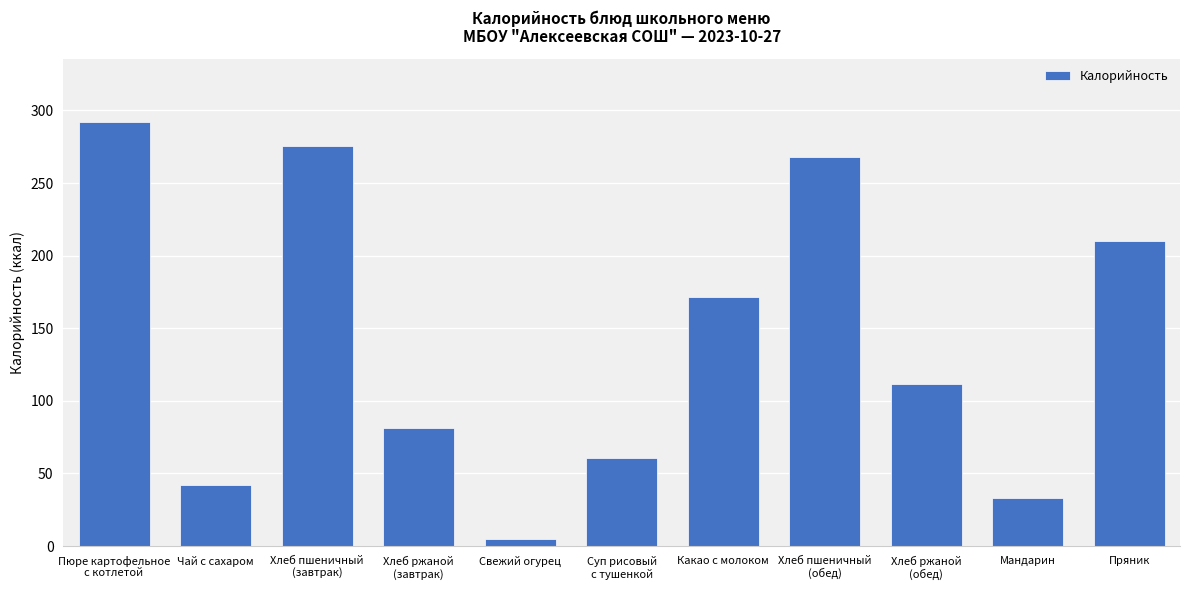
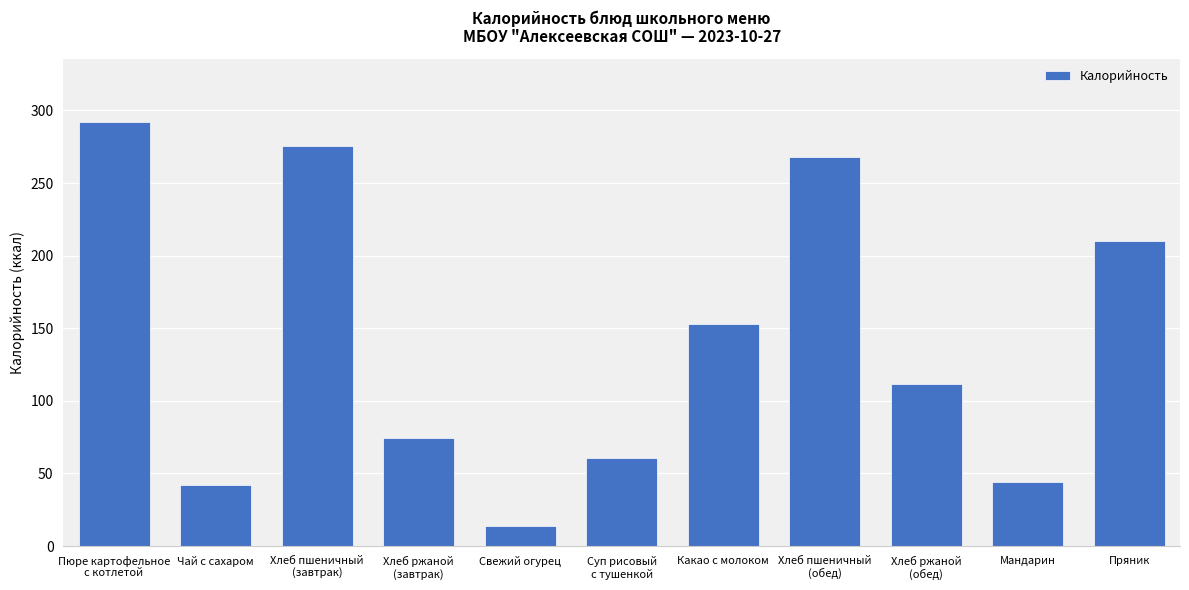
  {
    "Пюре картофельное с котлетой": 292,
    "Чай с сахаром": 42,
    "Хлеб пшеничный (завтрак)": 275,
-   "Хлеб ржаной (завтрак)": 81,
-   "Свежий огурец": 5,
+   "Хлеб ржаной (завтрак)": 74,
+   "Свежий огурец": 14,
    "Суп рисовый с тушенкой": 61,
-   "Какао с молоком": 172,
+   "Какао с молоком": 153,
    "Хлеб пшеничный (обед)": 268,
    "Хлеб ржаной (обед)": 112,
-   "Мандарин": 33,
+   "Мандарин": 44,
    "Пряник": 210
  }
